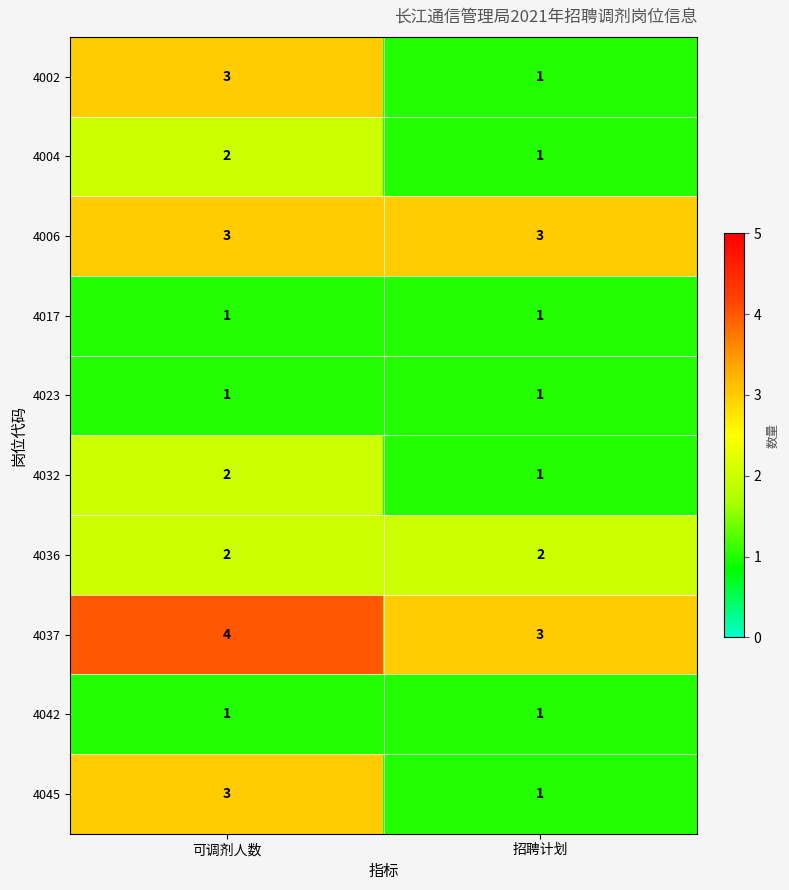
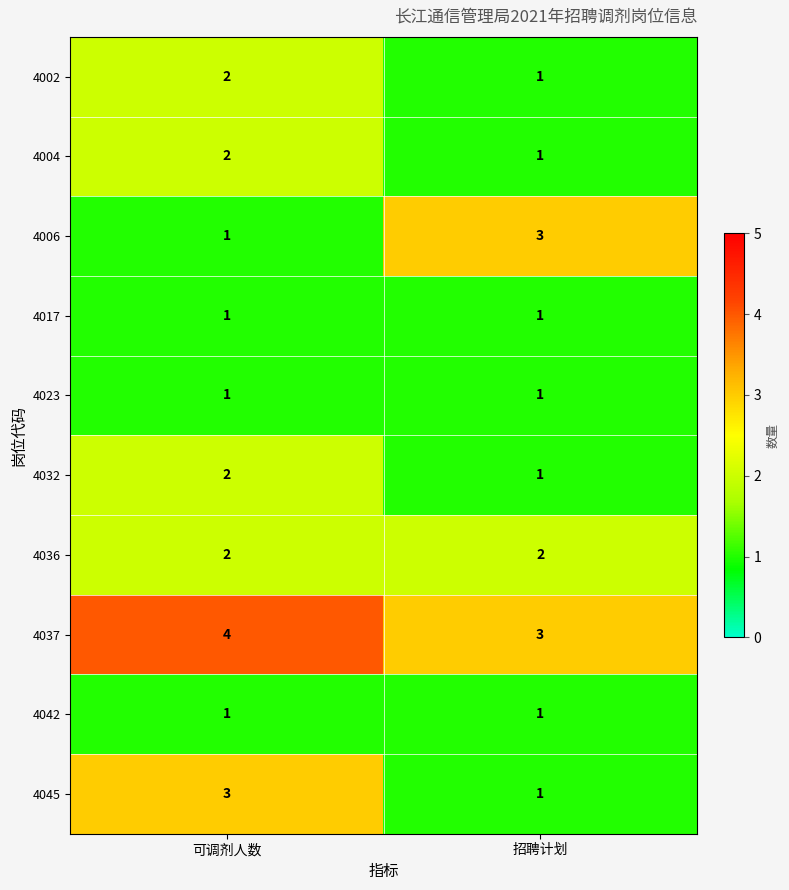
  {
    "4002": {
-     "可调剂人数": 3,
+     "可调剂人数": 2,
      "招聘计划": 1
    },
    "4004": {
      "可调剂人数": 2,
      "招聘计划": 1
    },
    "4006": {
-     "可调剂人数": 3,
+     "可调剂人数": 1,
      "招聘计划": 3
    },
    "4017": {
      "可调剂人数": 1,
      "招聘计划": 1
    },
    "4023": {
      "可调剂人数": 1,
      "招聘计划": 1
    },
    "4032": {
      "可调剂人数": 2,
      "招聘计划": 1
    },
    "4036": {
      "可调剂人数": 2,
      "招聘计划": 2
    },
    "4037": {
      "可调剂人数": 4,
      "招聘计划": 3
    },
    "4042": {
      "可调剂人数": 1,
      "招聘计划": 1
    },
    "4045": {
      "可调剂人数": 3,
      "招聘计划": 1
    }
  }
